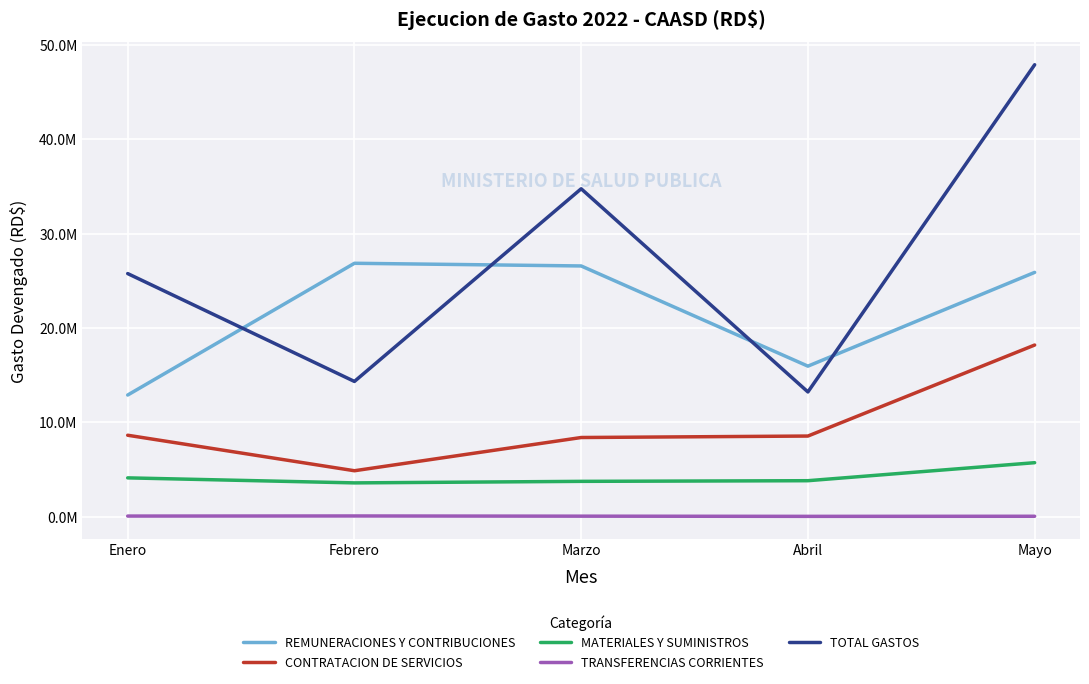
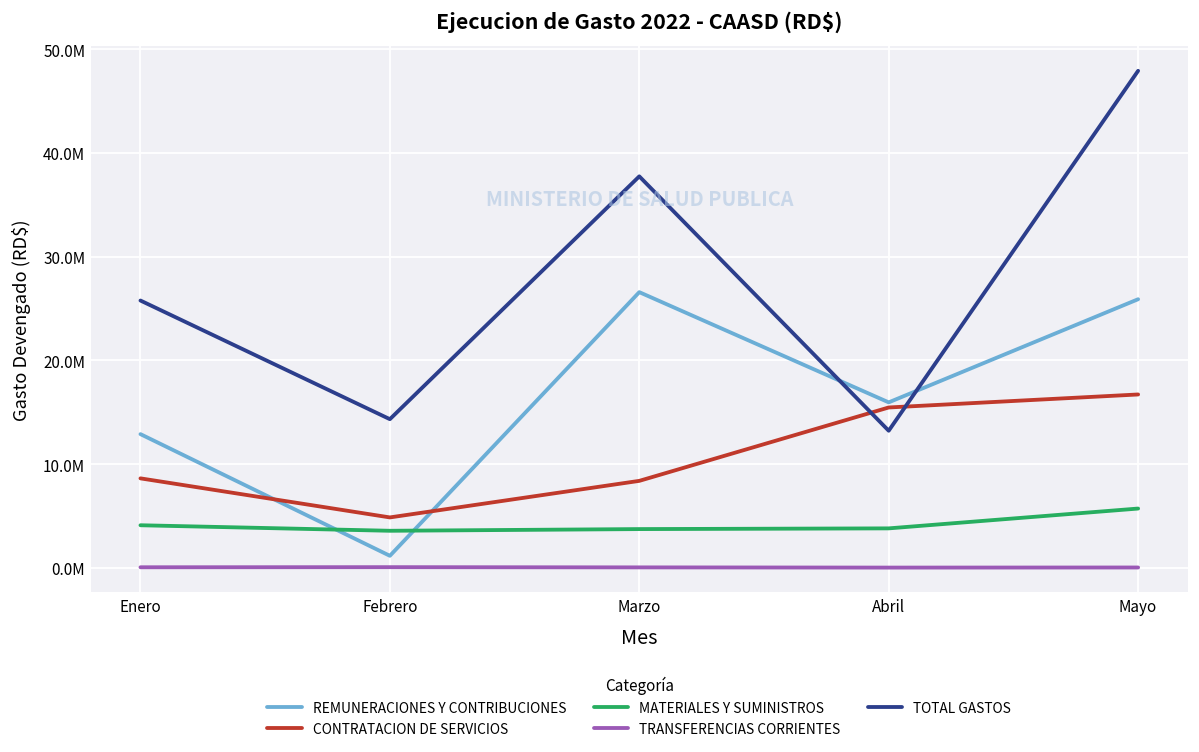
  {
    "REMUNERACIONES Y CONTRIBUCIONES": {
      "Enero": 13000000,
-     "Febrero": 27000000,
+     "Febrero": 1000000,
      "Marzo": 27000000,
      "Abril": 16000000,
      "Mayo": 26000000
    },
    "CONTRATACION DE SERVICIOS": {
      "Enero": 9000000,
      "Febrero": 5000000,
      "Marzo": 8000000,
-     "Abril": 9000000,
-     "Mayo": 18000000
+     "Abril": 15000000,
+     "Mayo": 17000000
    },
    "MATERIALES Y SUMINISTROS": {
      "Enero": 4000000,
      "Febrero": 4000000,
      "Marzo": 4000000,
      "Abril": 4000000,
      "Mayo": 6000000
    },
    "TRANSFERENCIAS CORRIENTES": {
      "Enero": 0,
      "Febrero": 0,
      "Marzo": 0,
      "Abril": 0,
      "Mayo": 0
    },
    "TOTAL GASTOS": {
      "Enero": 26000000,
      "Febrero": 14000000,
-     "Marzo": 35000000,
+     "Marzo": 38000000,
      "Abril": 13000000,
      "Mayo": 48000000
    }
  }
